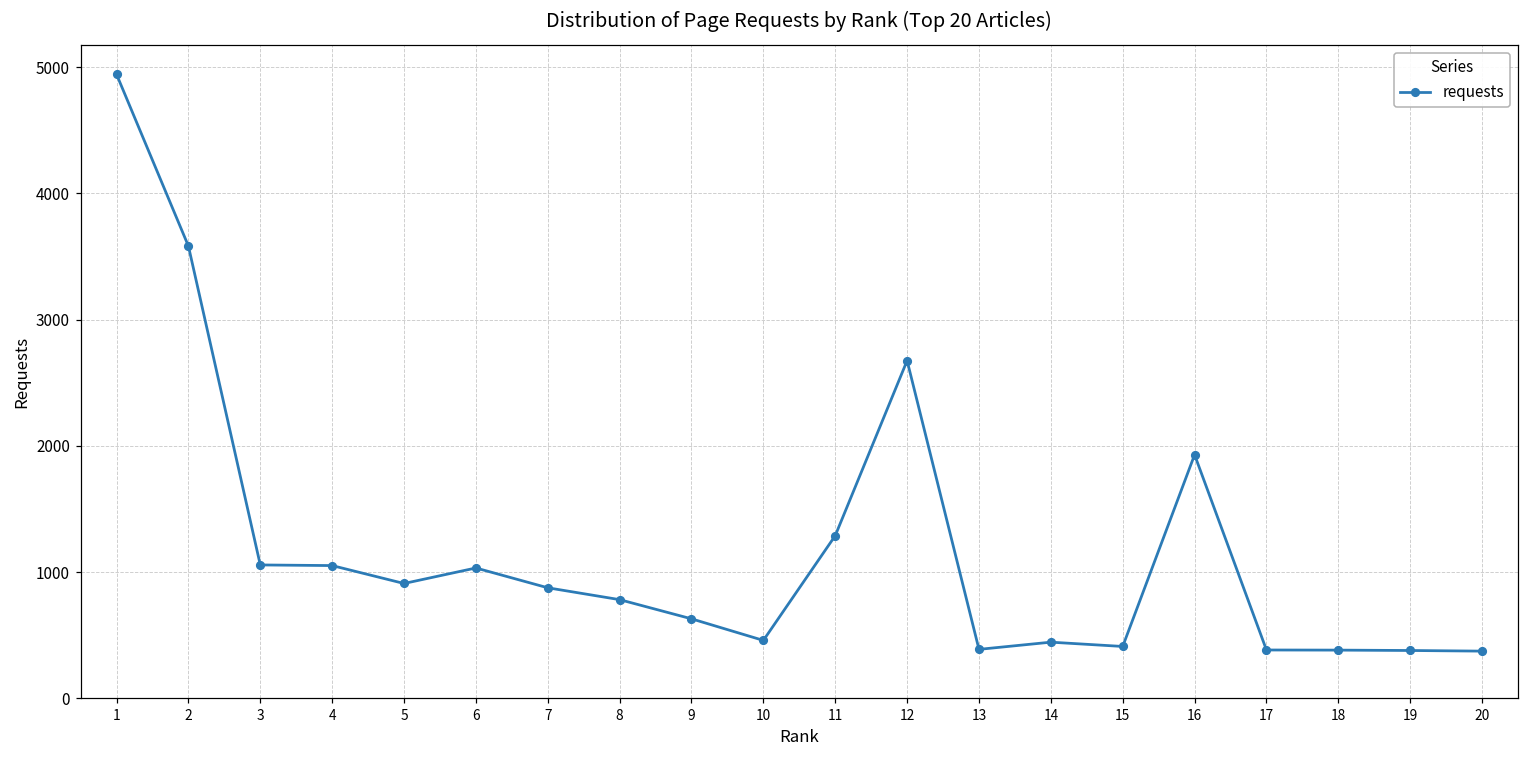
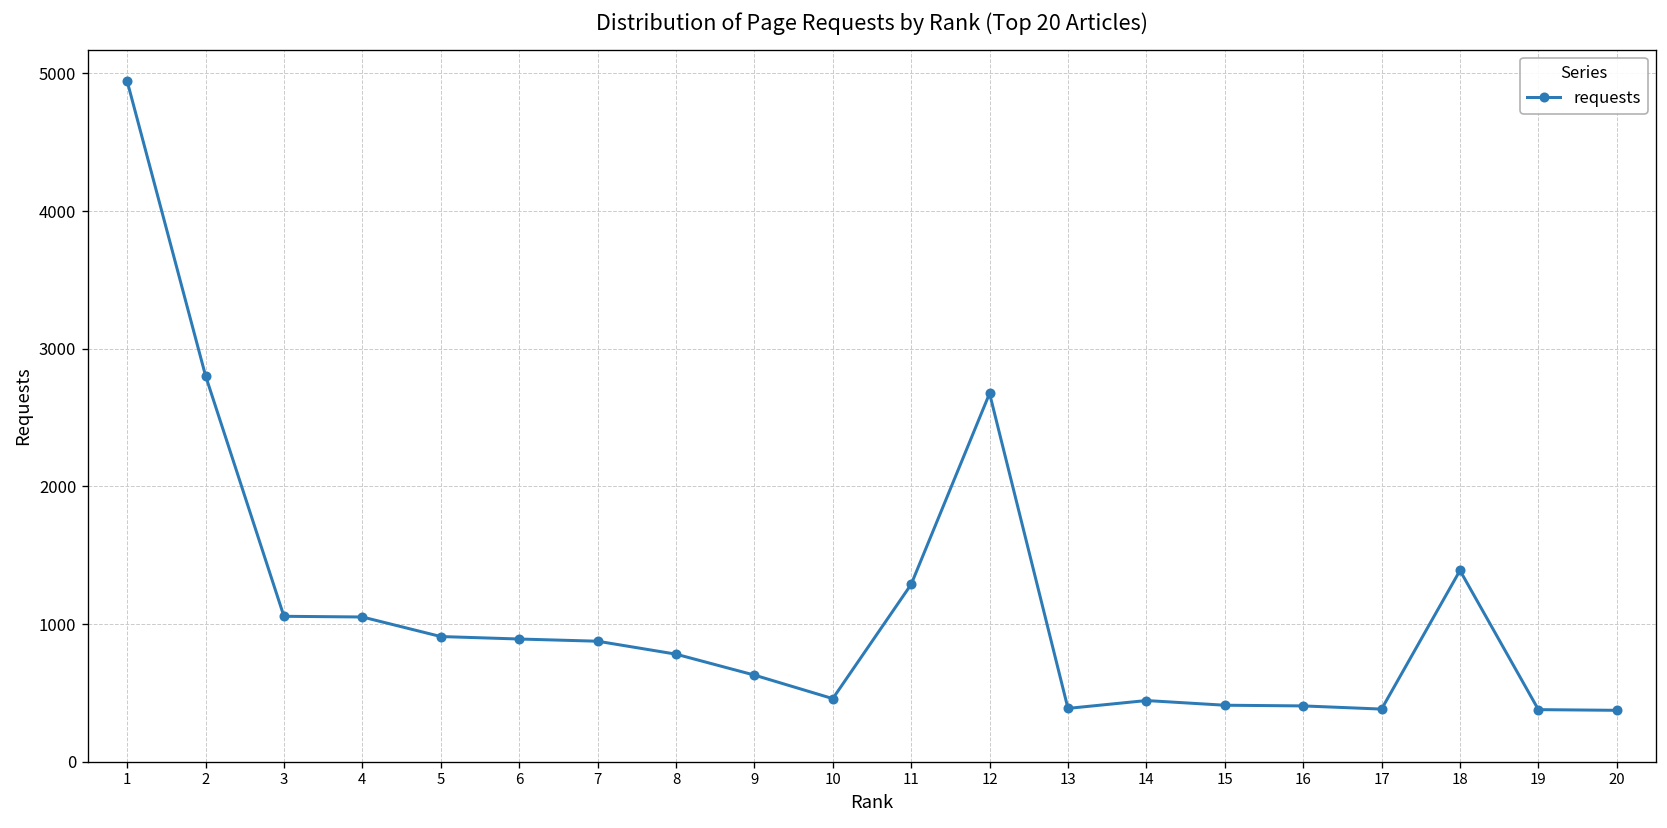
  {
    "1": 4940,
-   "2": 3580,
+   "2": 2800,
    "3": 1060,
    "4": 1050,
    "5": 910,
-   "6": 1030,
+   "6": 890,
    "7": 880,
    "8": 780,
    "9": 630,
    "10": 460,
    "11": 1290,
    "12": 2680,
    "13": 390,
    "14": 440,
    "15": 410,
-   "16": 1930,
+   "16": 410,
    "17": 380,
-   "18": 380,
+   "18": 1390,
    "19": 380,
    "20": 370
  }
